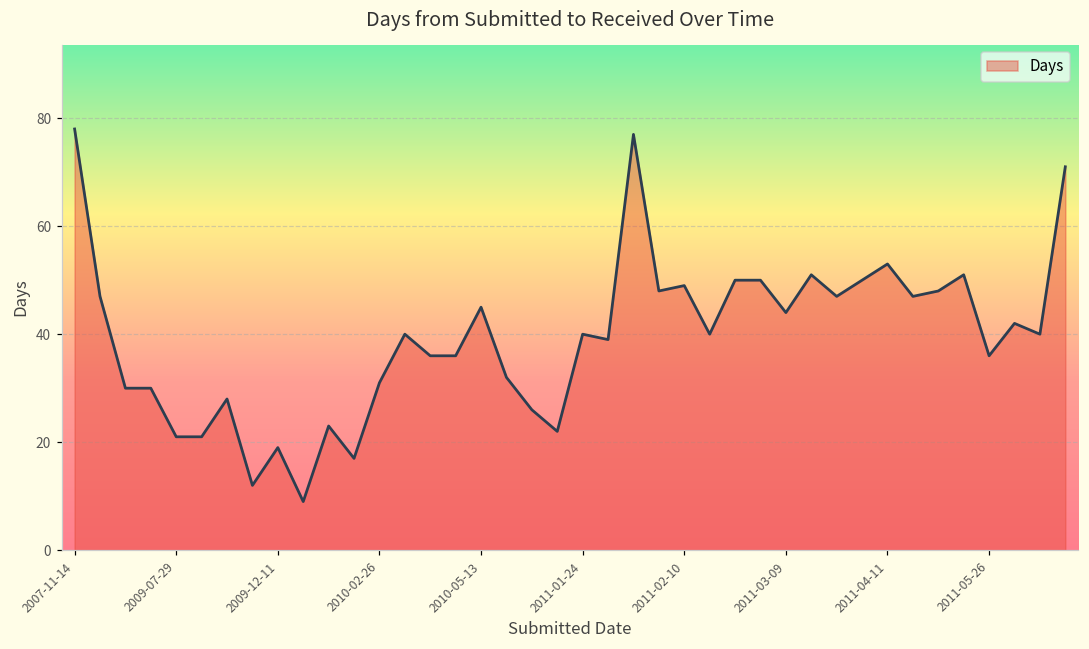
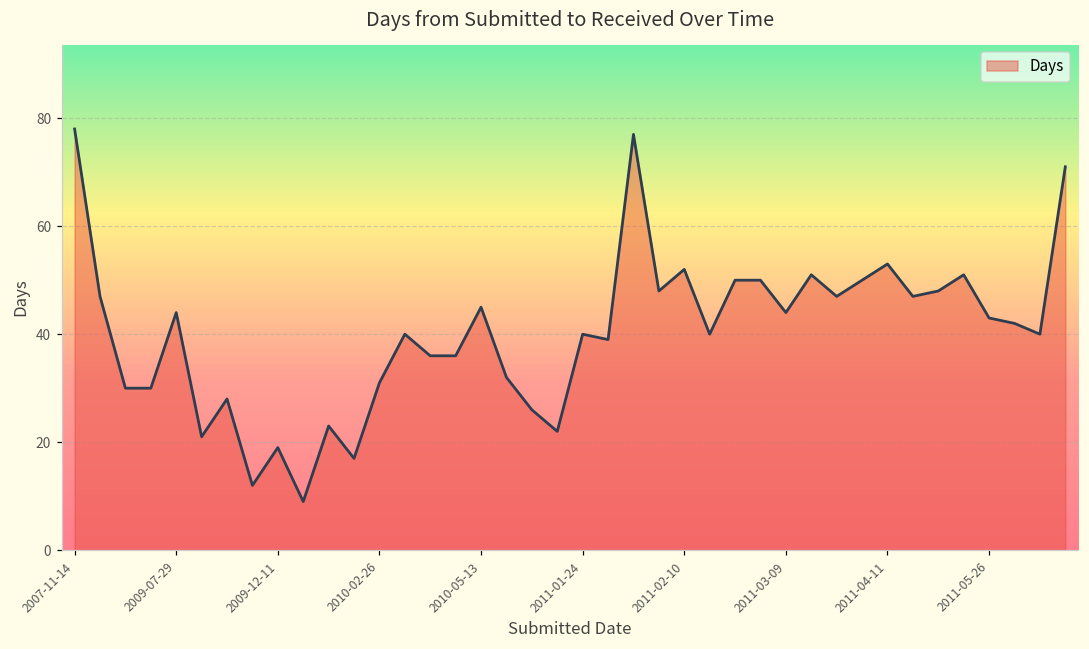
  {
    "2007-11-14": 78,
-   "2009-07-29": 21,
+   "2009-07-29": 44,
    "2010-02-26": 31,
    "2010-05-13": 45,
    "2011-01-24": 40,
-   "2011-02-10": 49,
+   "2011-02-10": 52,
    "2011-03-09": 44,
    "2011-04-11": 53,
-   "2011-05-26": 36
+   "2011-05-26": 43
  }
